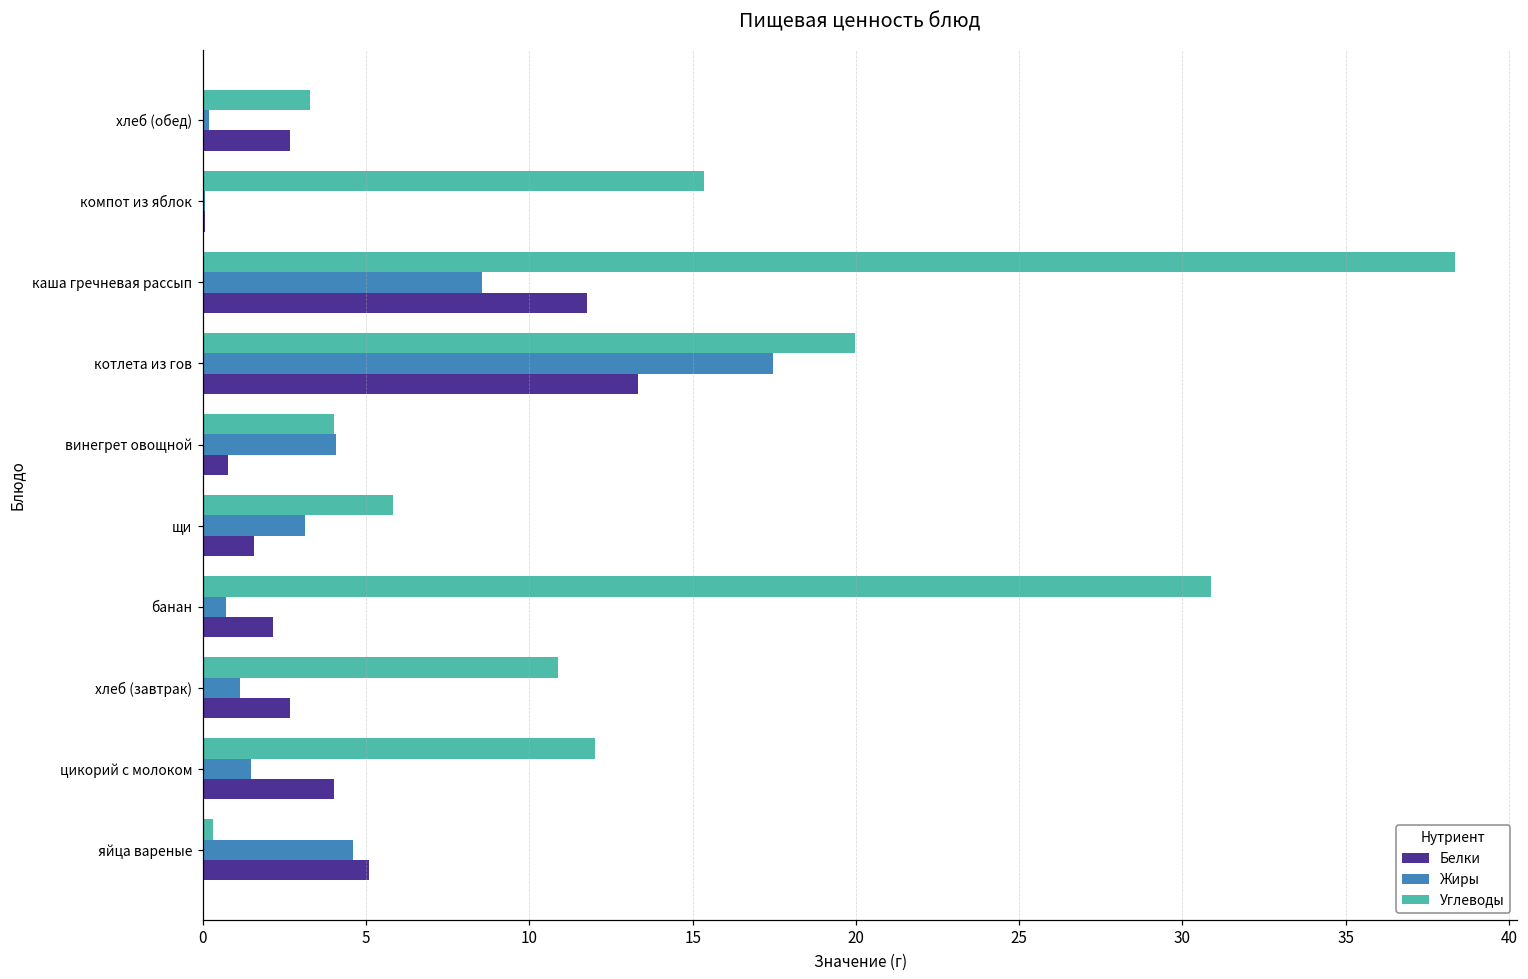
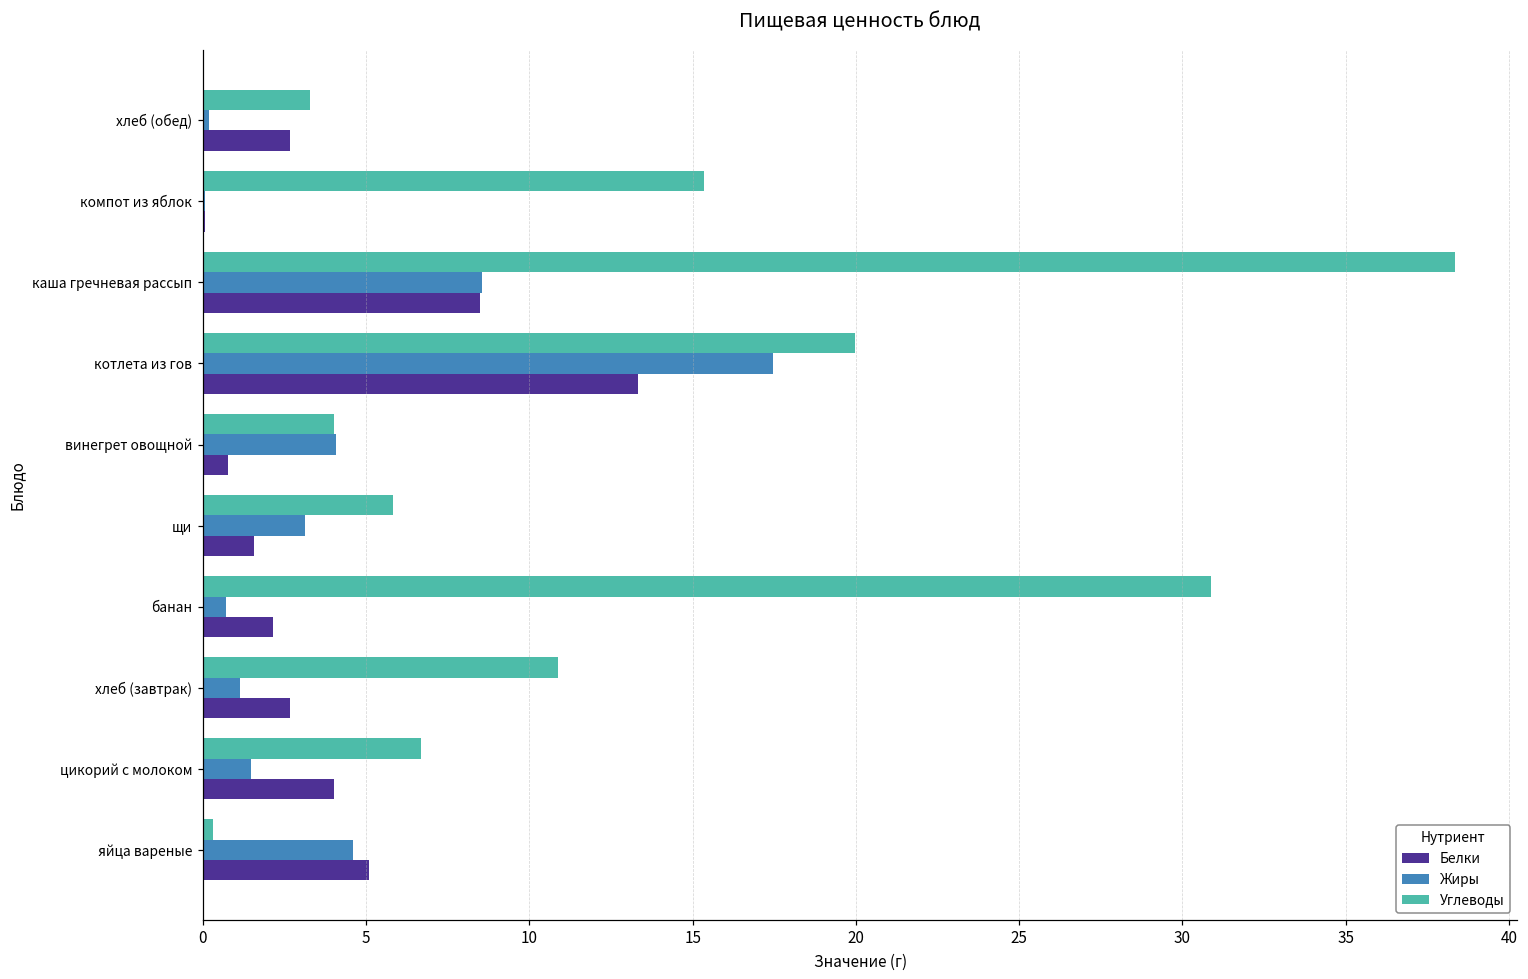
  {
    "Белки": {
      "хлеб (обед)": 2.7,
-     "каша гречневая рассып": 11.8,
+     "каша гречневая рассып": 8.5,
      "котлета из гов": 13.3,
      "винегрет овощной": 0.8,
      "щи": 1.6,
      "банан": 2.1,
      "хлеб (завтрак)": 2.7,
      "цикорий с молоком": 4.0,
      "яйца вареные": 5.1
    },
    "Жиры": {
      "хлеб (обед)": 0.2,
      "каша гречневая рассып": 8.6,
      "котлета из гов": 17.5,
      "винегрет овощной": 4.1,
      "щи": 3.1,
      "банан": 0.7,
      "хлеб (завтрак)": 1.1,
      "цикорий с молоком": 1.5,
      "яйца вареные": 4.6
    },
    "Углеводы": {
      "хлеб (обед)": 3.3,
      "компот из яблок": 15.3,
      "каша гречневая рассып": 38.3,
      "котлета из гов": 20.0,
      "винегрет овощной": 4.0,
      "щи": 5.8,
      "банан": 30.9,
      "хлеб (завтрак)": 10.9,
-     "цикорий с молоком": 12.0,
+     "цикорий с молоком": 6.7,
      "яйца вареные": 0.3
    }
  }
